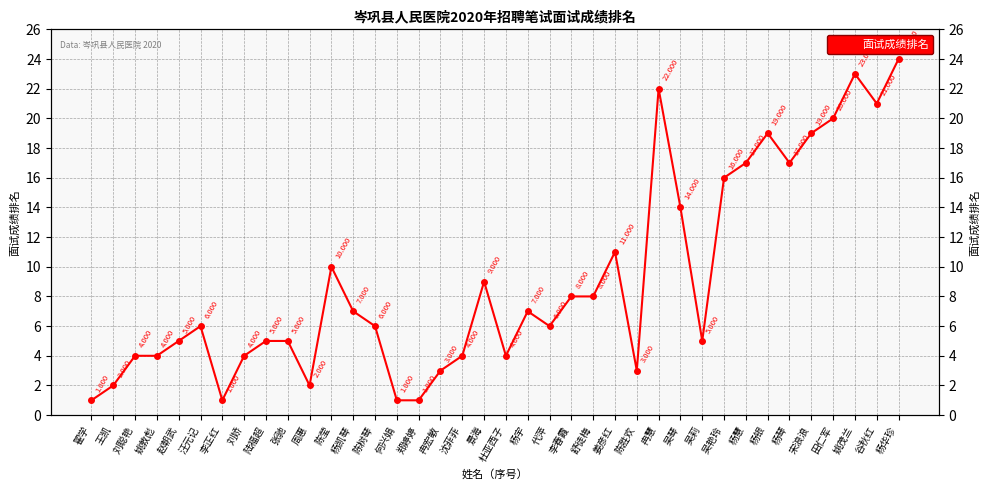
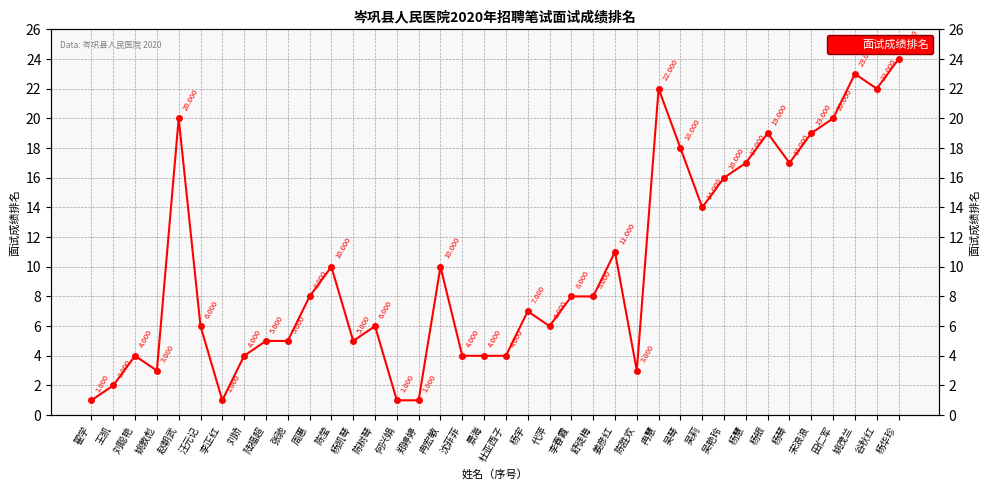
  {
    "翟学": 1.000,
    "王凯": 2.000,
    "刘聪艳": 4.000,
-   "姚敦彪": 4.000,
-   "赵朝武": 5.000,
+   "姚敦彪": 3.000,
+   "赵朝武": 20.000,
    "汪元记": 6.000,
    "李正红": 1.000,
    "刘娇": 4.000,
    "陆福超": 5.000,
    "张驰": 5.000,
-   "周惠": 2.000,
+   "周惠": 8.000,
    "陈莹": 10.000,
-   "杨凯琴": 7.000,
+   "杨凯琴": 5.000,
    "陈树琴": 6.000,
    "何兴娟": 1.000,
    "郑婷婷": 1.000,
-   "冉宏敏": 3.000,
+   "冉宏敏": 10.000,
    "沈菲菲": 4.000,
-   "景海": 9.000,
+   "景海": 4.000,
    "杜亚西子": 4.000,
    "杨宇": 7.000,
    "代萍": 6.000,
    "李春霞": 8.000,
    "舒徒梅": 8.000,
    "姜彦红": 11.000,
    "陈胜欢": 3.000,
    "冉慧": 22.000,
-   "吴琴": 14.000,
-   "吴莉": 5.000,
+   "吴琴": 18.000,
+   "吴莉": 14.000,
    "杨银": 19.000,
    "田仁军": 20.000,
-   "谷秋红": 21.000
+   "谷秋红": 22.000
  }
